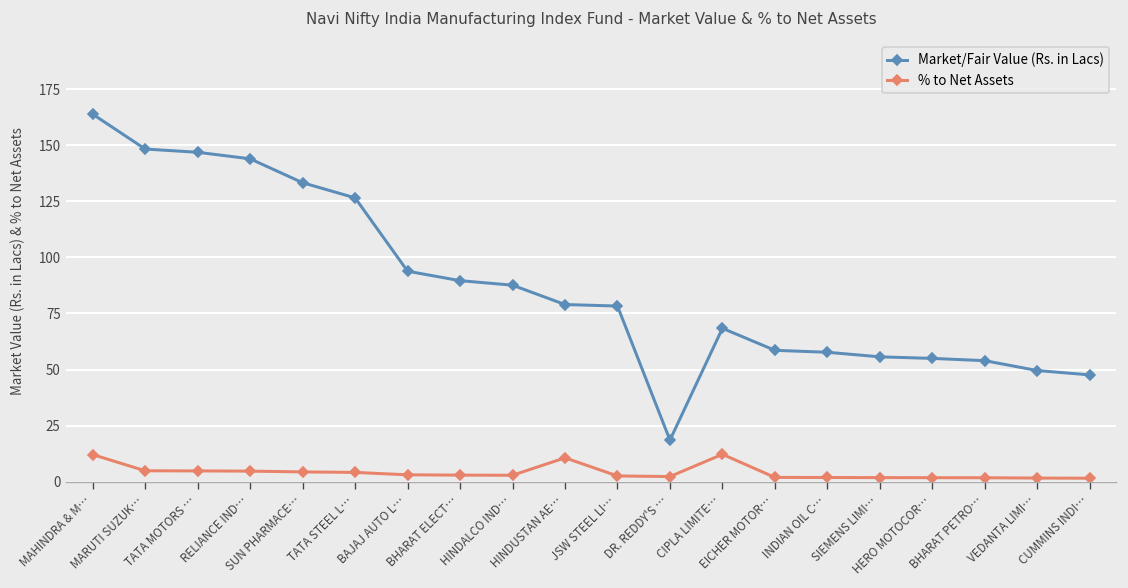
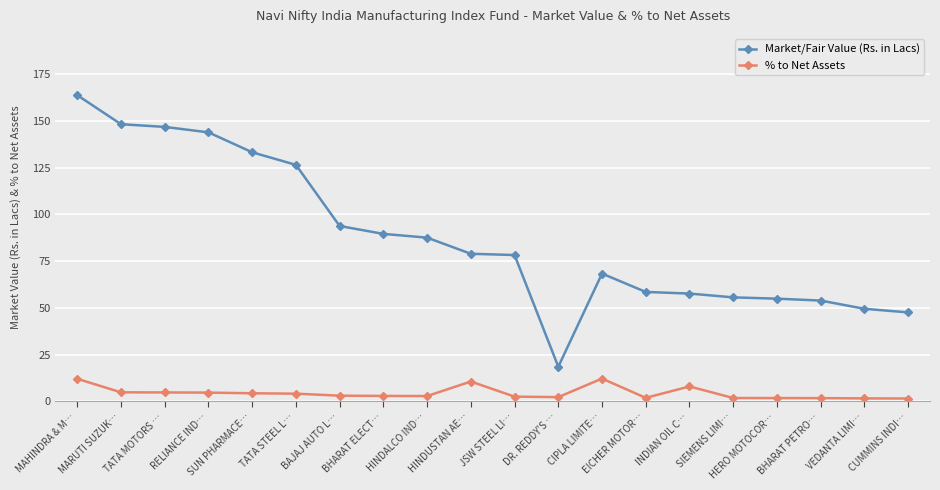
  {
    "Market/Fair Value (Rs. in Lacs)": {
      "MAHINDRA & M…": 164,
      "MARUTI SUZUK…": 148,
      "TATA MOTORS …": 147,
      "RELIANCE IND…": 144,
      "SUN PHARMACE…": 133,
      "TATA STEEL L…": 127,
      "BAJAJ AUTO L…": 94,
      "BHARAT ELECT…": 90,
      "HINDALCO IND…": 88,
      "HINDUSTAN AE…": 79,
      "JSW STEEL LI…": 78,
      "DR. REDDY'S …": 19,
      "CIPLA LIMITE…": 68,
      "EICHER MOTOR…": 59,
      "INDIAN OIL C…": 58,
      "SIEMENS LIMI…": 56,
      "HERO MOTOCOR…": 55,
      "BHARAT PETRO…": 54,
      "VEDANTA LIMI…": 50,
      "CUMMINS INDI…": 48
    },
    "% to Net Assets": {
      "MAHINDRA & M…": 12,
      "MARUTI SUZUK…": 5,
      "TATA MOTORS …": 5,
      "RELIANCE IND…": 5,
      "SUN PHARMACE…": 4,
      "TATA STEEL L…": 4,
      "BAJAJ AUTO L…": 3,
      "BHARAT ELECT…": 3,
      "HINDALCO IND…": 3,
      "HINDUSTAN AE…": 11,
      "JSW STEEL LI…": 3,
      "DR. REDDY'S …": 2,
      "CIPLA LIMITE…": 12,
      "EICHER MOTOR…": 2,
-     "INDIAN OIL C…": 2,
+     "INDIAN OIL C…": 8,
      "SIEMENS LIMI…": 2,
      "HERO MOTOCOR…": 2,
      "BHARAT PETRO…": 2,
      "VEDANTA LIMI…": 2,
      "CUMMINS INDI…": 2
    }
  }
